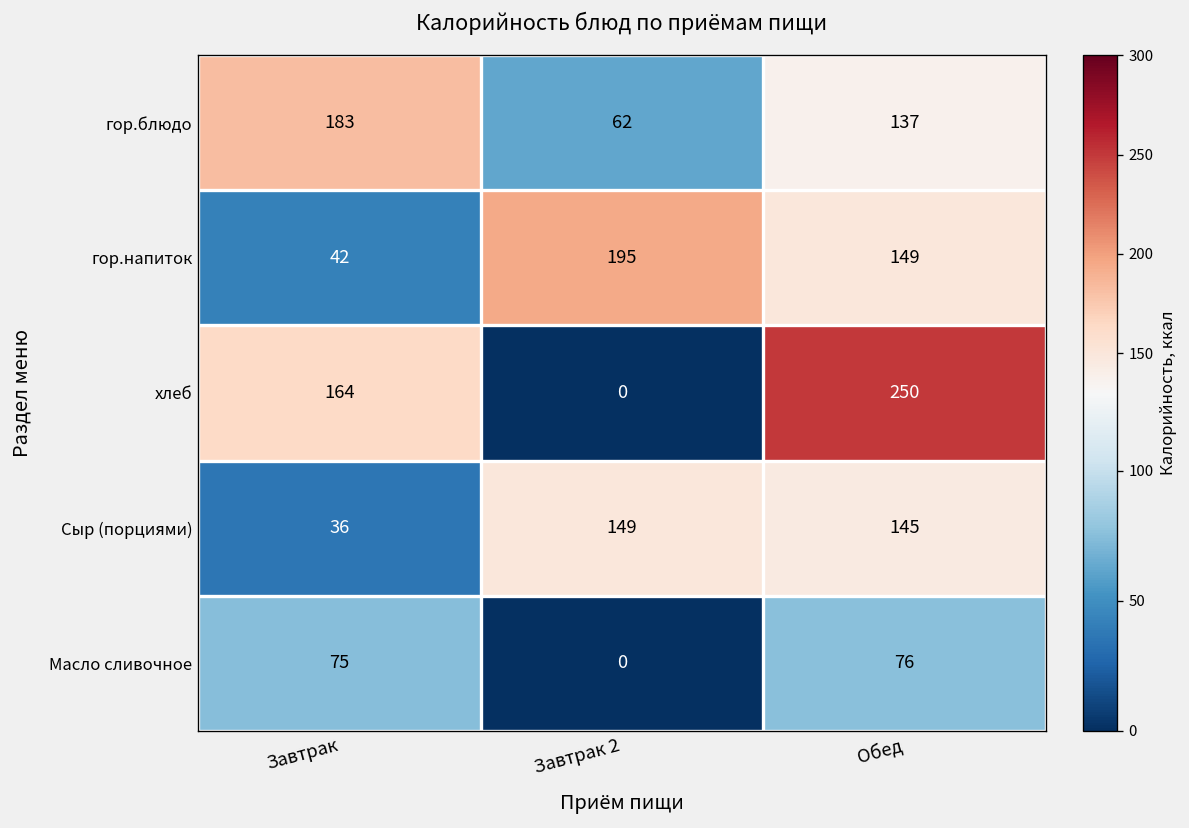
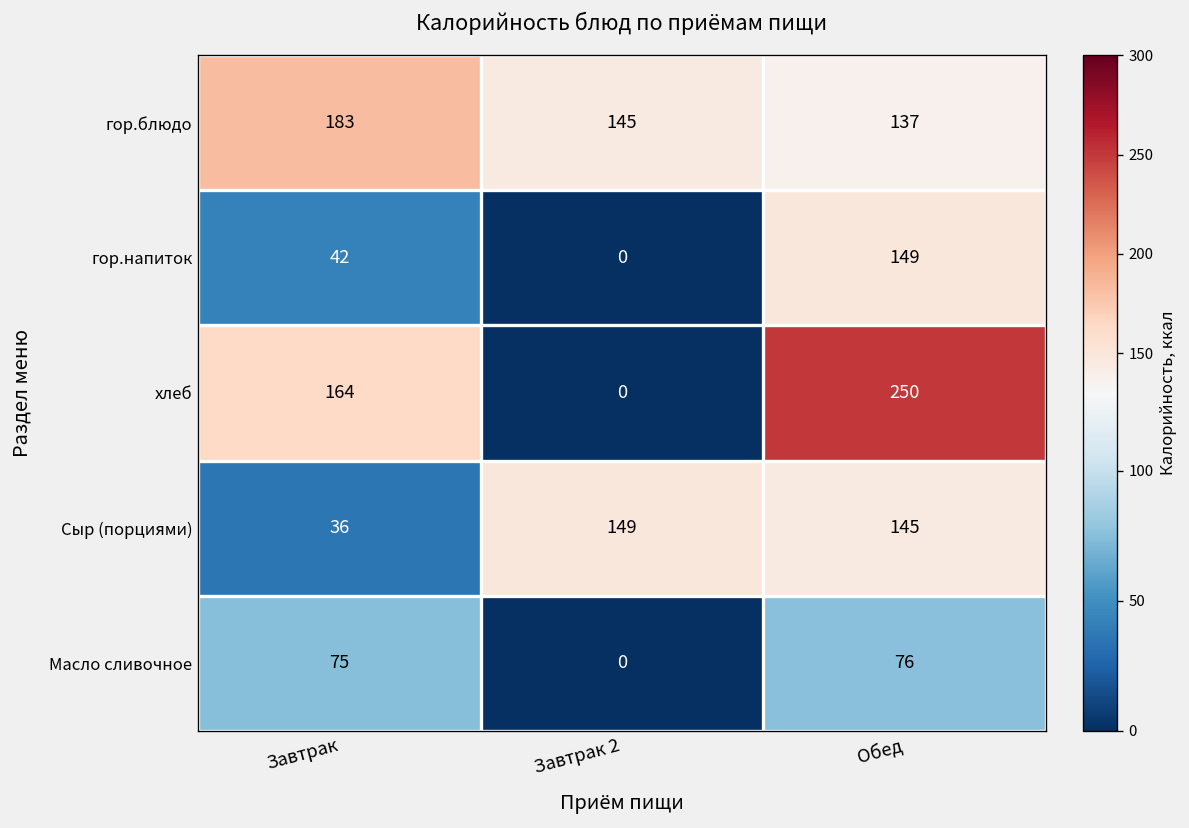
  {
    "гор.блюдо": {
      "Завтрак": 183,
-     "Завтрак 2": 62,
+     "Завтрак 2": 145,
      "Обед": 137
    },
    "гор.напиток": {
      "Завтрак": 42,
-     "Завтрак 2": 195,
+     "Завтрак 2": 0,
      "Обед": 149
    },
    "хлеб": {
      "Завтрак": 164,
      "Завтрак 2": 0,
      "Обед": 250
    },
    "Сыр (порциями)": {
      "Завтрак": 36,
      "Завтрак 2": 149,
      "Обед": 145
    },
    "Масло сливочное": {
      "Завтрак": 75,
      "Завтрак 2": 0,
      "Обед": 76
    }
  }
